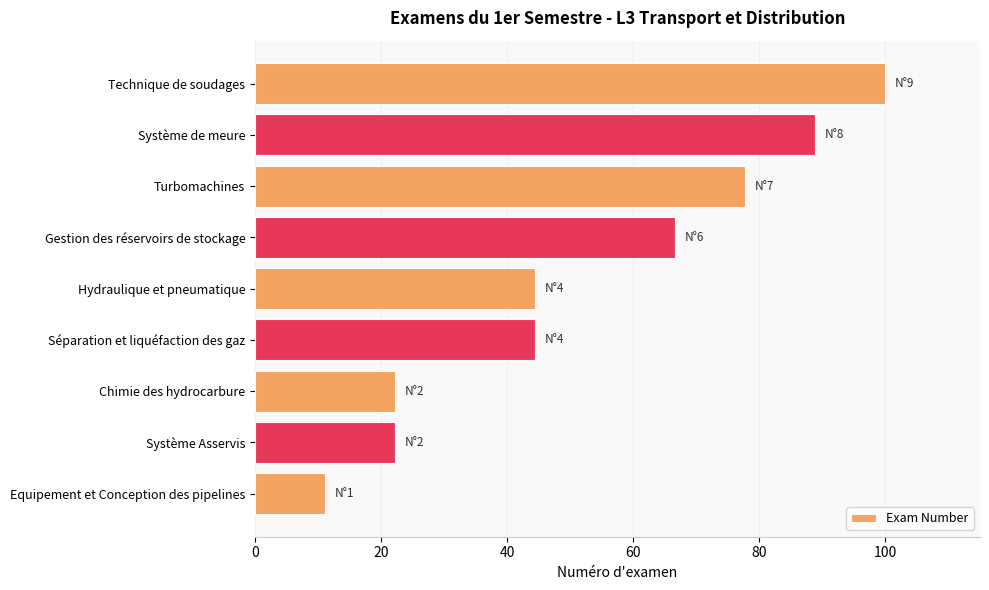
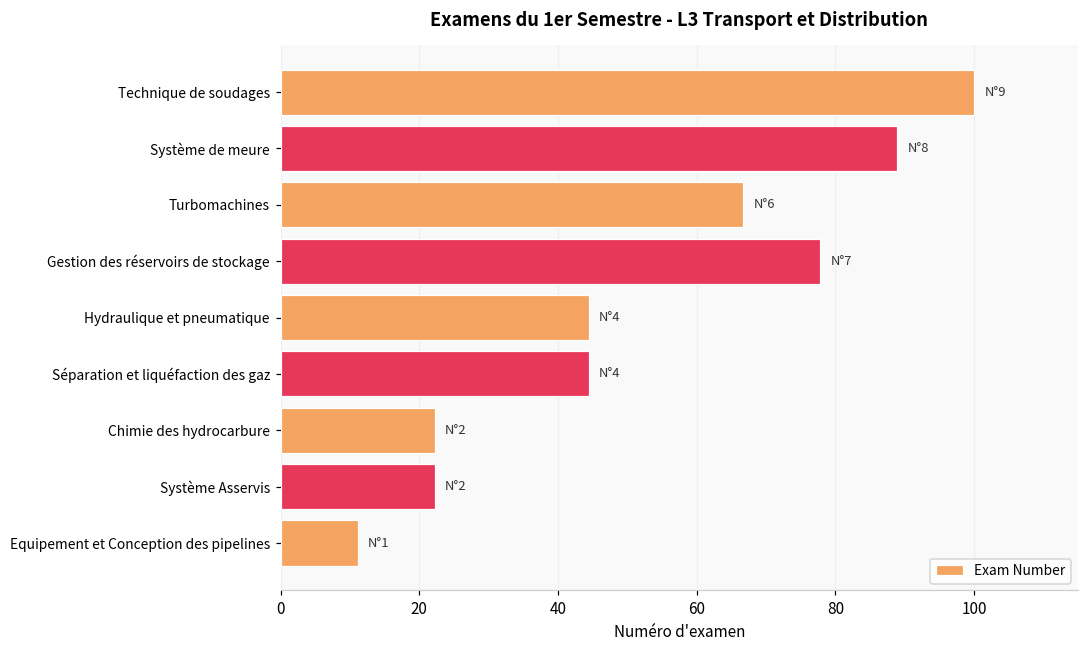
  {
-   "Turbomachines": 7,
-   "Gestion des réservoirs de stockage": 6
+   "Turbomachines": 6,
+   "Gestion des réservoirs de stockage": 7
  }
